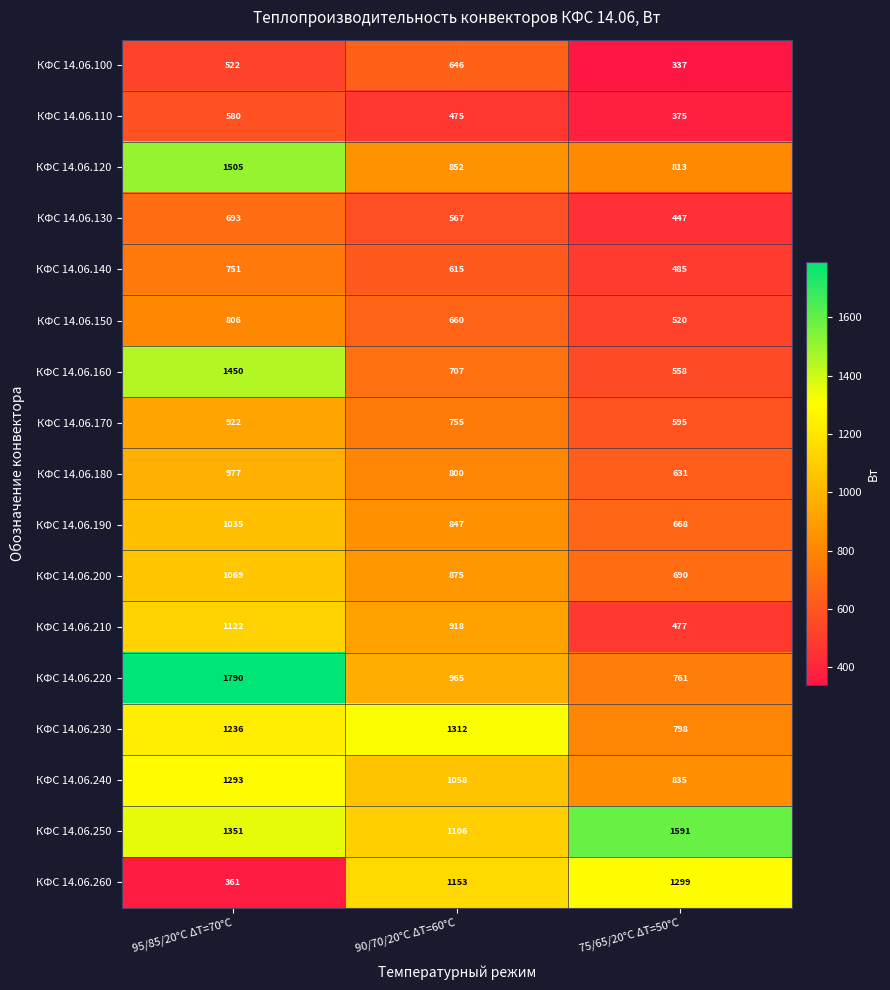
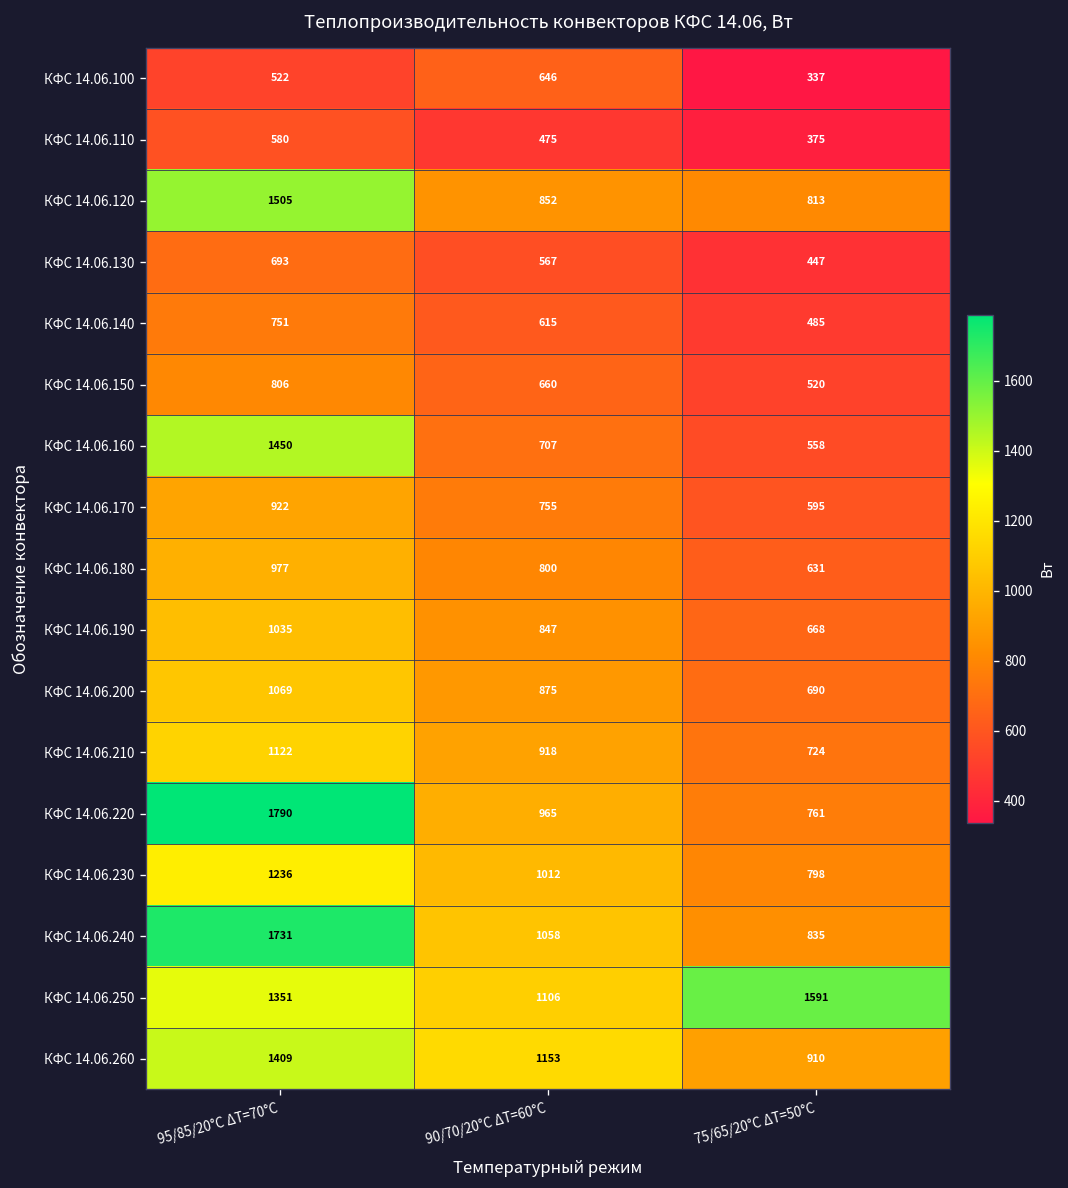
  {
    "КФС 14.06.100": {
      "95/85/20°С ΔT=70°С": 522,
      "90/70/20°С ΔT=60°С": 646,
      "75/65/20°С ΔT=50°С": 337
    },
    "КФС 14.06.110": {
      "95/85/20°С ΔT=70°С": 580,
      "90/70/20°С ΔT=60°С": 475,
      "75/65/20°С ΔT=50°С": 375
    },
    "КФС 14.06.120": {
      "95/85/20°С ΔT=70°С": 1505,
      "90/70/20°С ΔT=60°С": 852,
      "75/65/20°С ΔT=50°С": 813
    },
    "КФС 14.06.130": {
      "95/85/20°С ΔT=70°С": 693,
      "90/70/20°С ΔT=60°С": 567,
      "75/65/20°С ΔT=50°С": 447
    },
    "КФС 14.06.140": {
      "95/85/20°С ΔT=70°С": 751,
      "90/70/20°С ΔT=60°С": 615,
      "75/65/20°С ΔT=50°С": 485
    },
    "КФС 14.06.150": {
      "95/85/20°С ΔT=70°С": 806,
      "90/70/20°С ΔT=60°С": 660,
      "75/65/20°С ΔT=50°С": 520
    },
    "КФС 14.06.160": {
      "95/85/20°С ΔT=70°С": 1450,
      "90/70/20°С ΔT=60°С": 707,
      "75/65/20°С ΔT=50°С": 558
    },
    "КФС 14.06.170": {
      "95/85/20°С ΔT=70°С": 922,
      "90/70/20°С ΔT=60°С": 755,
      "75/65/20°С ΔT=50°С": 595
    },
    "КФС 14.06.180": {
      "95/85/20°С ΔT=70°С": 977,
      "90/70/20°С ΔT=60°С": 800,
      "75/65/20°С ΔT=50°С": 631
    },
    "КФС 14.06.190": {
      "95/85/20°С ΔT=70°С": 1035,
      "90/70/20°С ΔT=60°С": 847,
      "75/65/20°С ΔT=50°С": 668
    },
    "КФС 14.06.200": {
      "95/85/20°С ΔT=70°С": 1069,
      "90/70/20°С ΔT=60°С": 875,
      "75/65/20°С ΔT=50°С": 690
    },
    "КФС 14.06.210": {
      "95/85/20°С ΔT=70°С": 1122,
      "90/70/20°С ΔT=60°С": 918,
-     "75/65/20°С ΔT=50°С": 477
+     "75/65/20°С ΔT=50°С": 724
    },
    "КФС 14.06.220": {
      "95/85/20°С ΔT=70°С": 1790,
      "90/70/20°С ΔT=60°С": 965,
      "75/65/20°С ΔT=50°С": 761
    },
    "КФС 14.06.230": {
      "95/85/20°С ΔT=70°С": 1236,
-     "90/70/20°С ΔT=60°С": 1312,
+     "90/70/20°С ΔT=60°С": 1012,
      "75/65/20°С ΔT=50°С": 798
    },
    "КФС 14.06.240": {
-     "95/85/20°С ΔT=70°С": 1293,
+     "95/85/20°С ΔT=70°С": 1731,
      "90/70/20°С ΔT=60°С": 1058,
      "75/65/20°С ΔT=50°С": 835
    },
    "КФС 14.06.250": {
      "95/85/20°С ΔT=70°С": 1351,
      "90/70/20°С ΔT=60°С": 1106,
      "75/65/20°С ΔT=50°С": 1591
    },
    "КФС 14.06.260": {
-     "95/85/20°С ΔT=70°С": 361,
+     "95/85/20°С ΔT=70°С": 1409,
      "90/70/20°С ΔT=60°С": 1153,
-     "75/65/20°С ΔT=50°С": 1299
+     "75/65/20°С ΔT=50°С": 910
    }
  }
